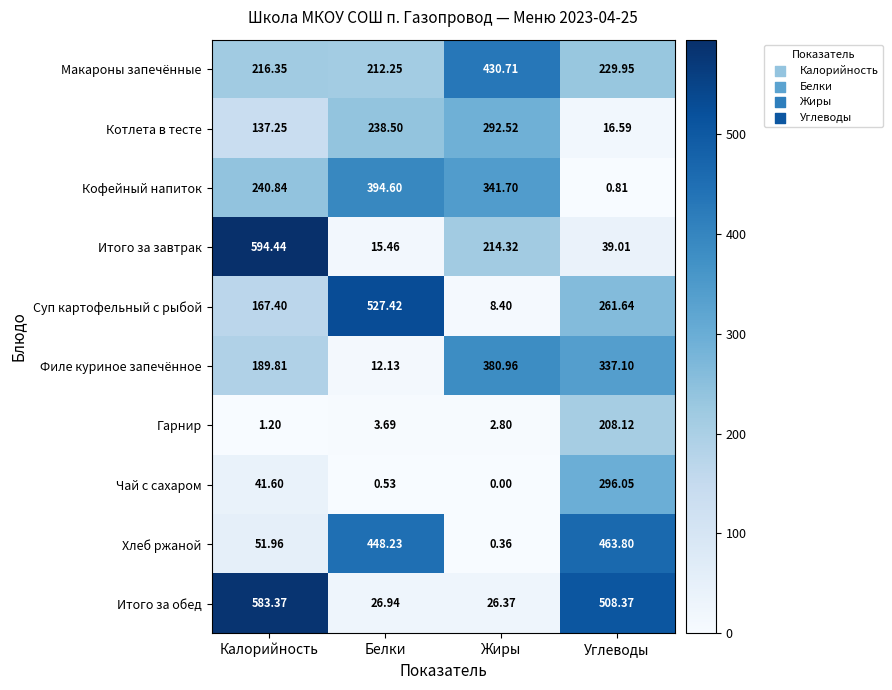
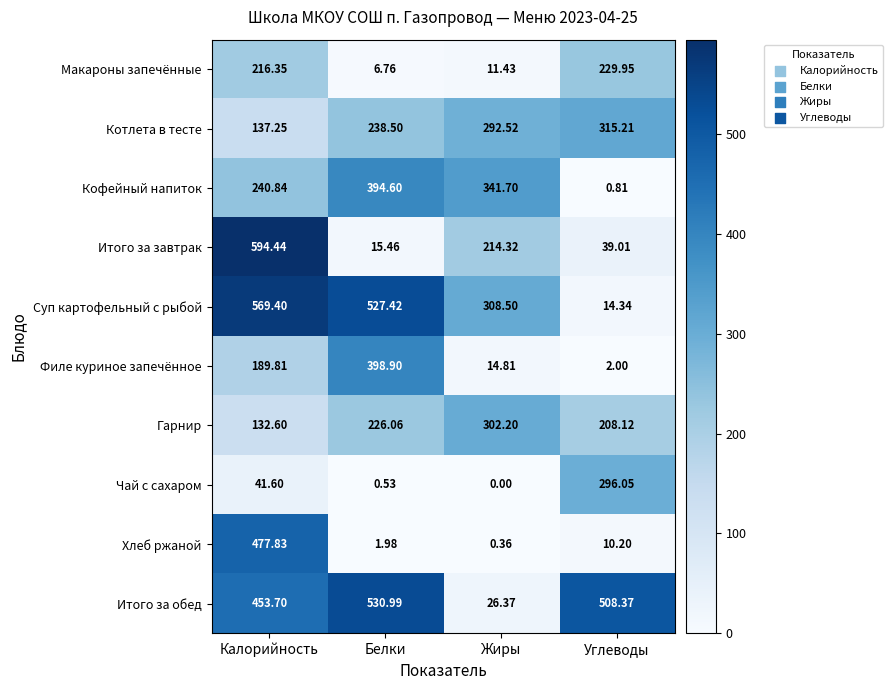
  {
    "Макароны запечённые": {
      "Калорийность": 216.35,
-     "Белки": 212.25,
-     "Жиры": 430.71,
+     "Белки": 6.76,
+     "Жиры": 11.43,
      "Углеводы": 229.95
    },
    "Котлета в тесте": {
      "Калорийность": 137.25,
      "Белки": 238.50,
      "Жиры": 292.52,
-     "Углеводы": 16.59
+     "Углеводы": 315.21
    },
    "Кофейный напиток": {
      "Калорийность": 240.84,
      "Белки": 394.60,
      "Жиры": 341.70,
      "Углеводы": 0.81
    },
    "Итого за завтрак": {
      "Калорийность": 594.44,
      "Белки": 15.46,
      "Жиры": 214.32,
      "Углеводы": 39.01
    },
    "Суп картофельный с рыбой": {
-     "Калорийность": 167.40,
+     "Калорийность": 569.40,
      "Белки": 527.42,
-     "Жиры": 8.40,
-     "Углеводы": 261.64
+     "Жиры": 308.50,
+     "Углеводы": 14.34
    },
    "Филе куриное запечённое": {
      "Калорийность": 189.81,
-     "Белки": 12.13,
-     "Жиры": 380.96,
-     "Углеводы": 337.10
+     "Белки": 398.90,
+     "Жиры": 14.81,
+     "Углеводы": 2.00
    },
    "Гарнир": {
-     "Калорийность": 1.20,
-     "Белки": 3.69,
-     "Жиры": 2.80,
+     "Калорийность": 132.60,
+     "Белки": 226.06,
+     "Жиры": 302.20,
      "Углеводы": 208.12
    },
    "Чай с сахаром": {
      "Калорийность": 41.60,
      "Белки": 0.53,
      "Жиры": 0.00,
      "Углеводы": 296.05
    },
    "Хлеб ржаной": {
-     "Калорийность": 51.96,
-     "Белки": 448.23,
+     "Калорийность": 477.83,
+     "Белки": 1.98,
      "Жиры": 0.36,
-     "Углеводы": 463.80
+     "Углеводы": 10.20
    },
    "Итого за обед": {
-     "Калорийность": 583.37,
-     "Белки": 26.94,
+     "Калорийность": 453.70,
+     "Белки": 530.99,
      "Жиры": 26.37,
      "Углеводы": 508.37
    }
  }
